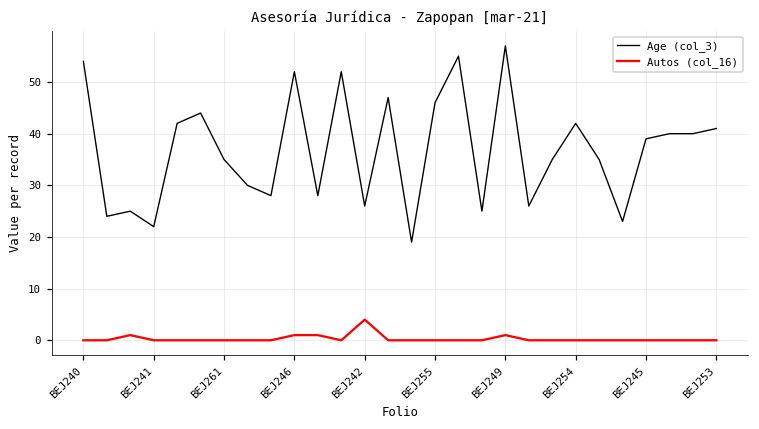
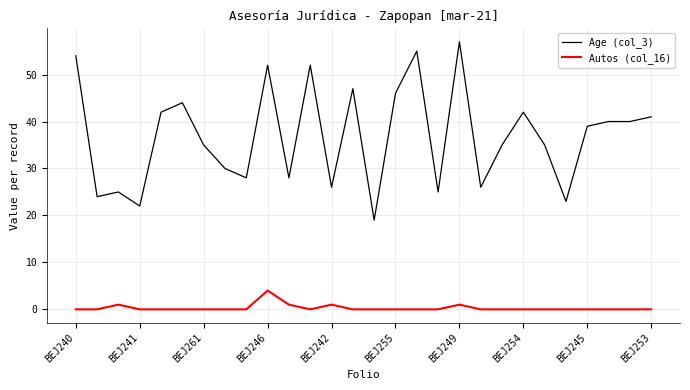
  {
    "Age (col_3)": {
      "BEJ240": 54,
      "BEJ241": 22,
      "BEJ261": 35,
      "BEJ246": 52,
      "BEJ242": 26,
      "BEJ255": 46,
      "BEJ249": 57,
      "BEJ254": 42,
      "BEJ245": 39,
      "BEJ253": 41
    },
    "Autos (col_16)": {
      "BEJ240": 0,
      "BEJ241": 0,
      "BEJ261": 0,
-     "BEJ246": 1,
-     "BEJ242": 4,
+     "BEJ246": 4,
+     "BEJ242": 1,
      "BEJ255": 0,
      "BEJ249": 1,
      "BEJ254": 0,
      "BEJ245": 0,
      "BEJ253": 0
    }
  }
